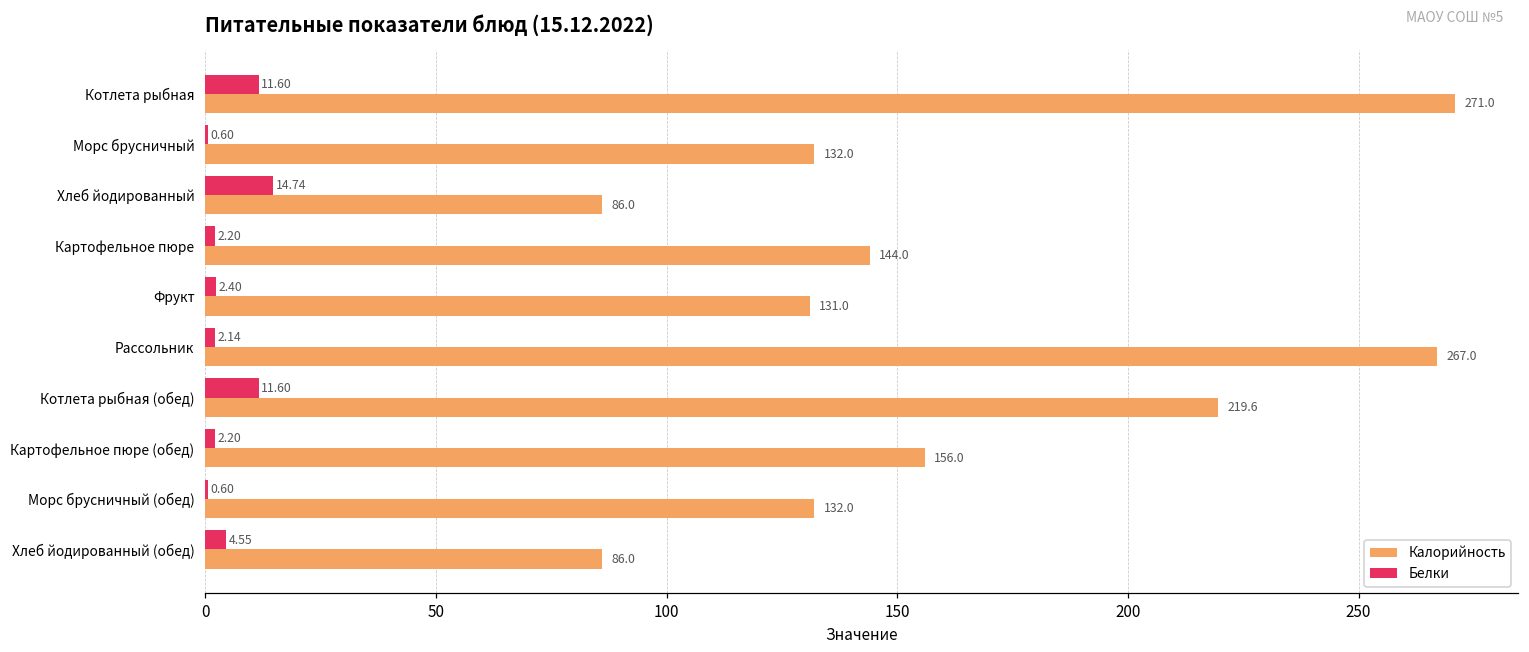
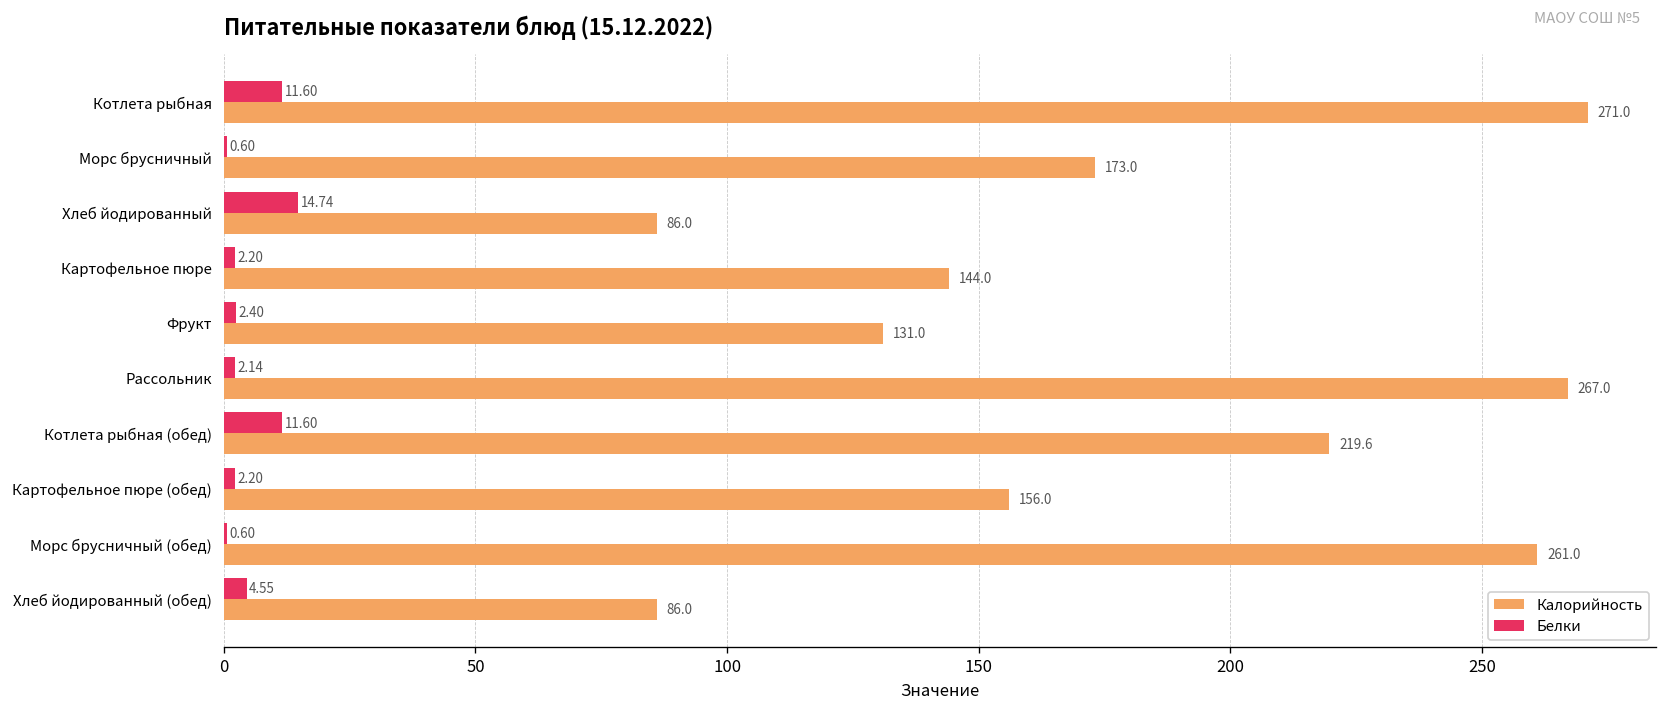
  {
    "Калорийность": {
      "Котлета рыбная": 271.0,
-     "Морс брусничный": 132.0,
+     "Морс брусничный": 173.0,
      "Хлеб йодированный": 86.0,
      "Картофельное пюре": 144.0,
      "Фрукт": 131.0,
      "Рассольник": 267.0,
      "Котлета рыбная (обед)": 219.6,
      "Картофельное пюре (обед)": 156.0,
-     "Морс брусничный (обед)": 132.0,
+     "Морс брусничный (обед)": 261.0,
      "Хлеб йодированный (обед)": 86.0
    },
    "Белки": {
      "Котлета рыбная": 11.60,
      "Морс брусничный": 0.60,
      "Хлеб йодированный": 14.74,
      "Картофельное пюре": 2.20,
      "Фрукт": 2.40,
      "Рассольник": 2.14,
      "Котлета рыбная (обед)": 11.60,
      "Картофельное пюре (обед)": 2.20,
      "Морс брусничный (обед)": 0.60,
      "Хлеб йодированный (обед)": 4.55
    }
  }
